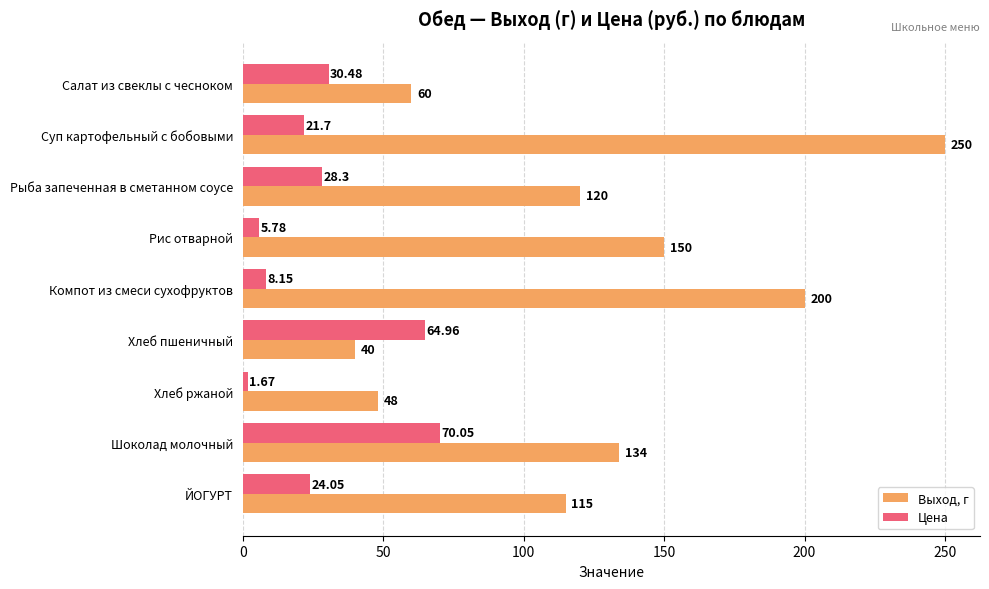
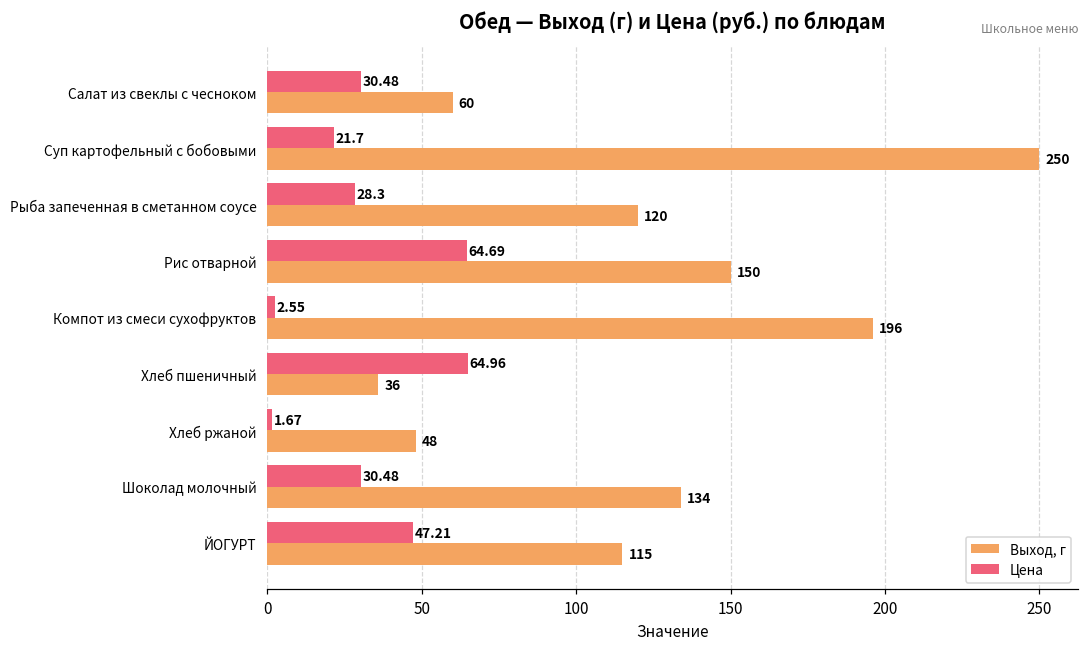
  {
    "Выход, г": {
      "Салат из свеклы с чесноком": 60,
      "Суп картофельный с бобовыми": 250,
      "Рыба запеченная в сметанном соусе": 120,
      "Рис отварной": 150,
-     "Компот из смеси сухофруктов": 200,
-     "Хлеб пшеничный": 40,
+     "Компот из смеси сухофруктов": 196,
+     "Хлеб пшеничный": 36,
      "Хлеб ржаной": 48,
      "Шоколад молочный": 134,
      "ЙОГУРТ": 115
    },
    "Цена": {
      "Салат из свеклы с чесноком": 30.48,
      "Суп картофельный с бобовыми": 21.7,
      "Рыба запеченная в сметанном соусе": 28.3,
-     "Рис отварной": 5.78,
-     "Компот из смеси сухофруктов": 8.15,
+     "Рис отварной": 64.69,
+     "Компот из смеси сухофруктов": 2.55,
      "Хлеб пшеничный": 64.96,
      "Хлеб ржаной": 1.67,
-     "Шоколад молочный": 70.05,
-     "ЙОГУРТ": 24.05
+     "Шоколад молочный": 30.48,
+     "ЙОГУРТ": 47.21
    }
  }
